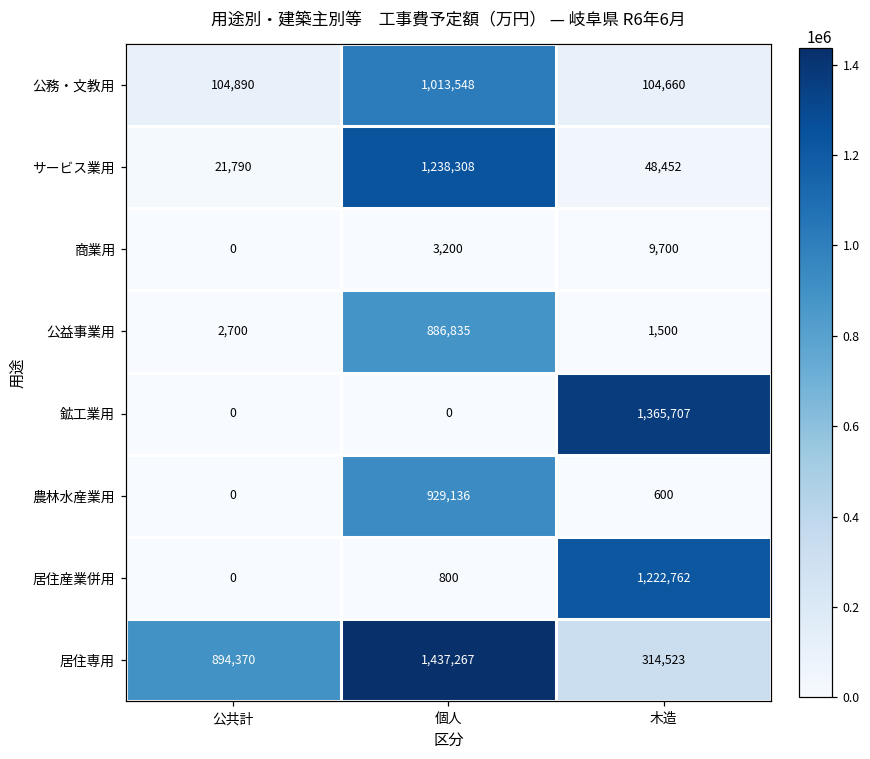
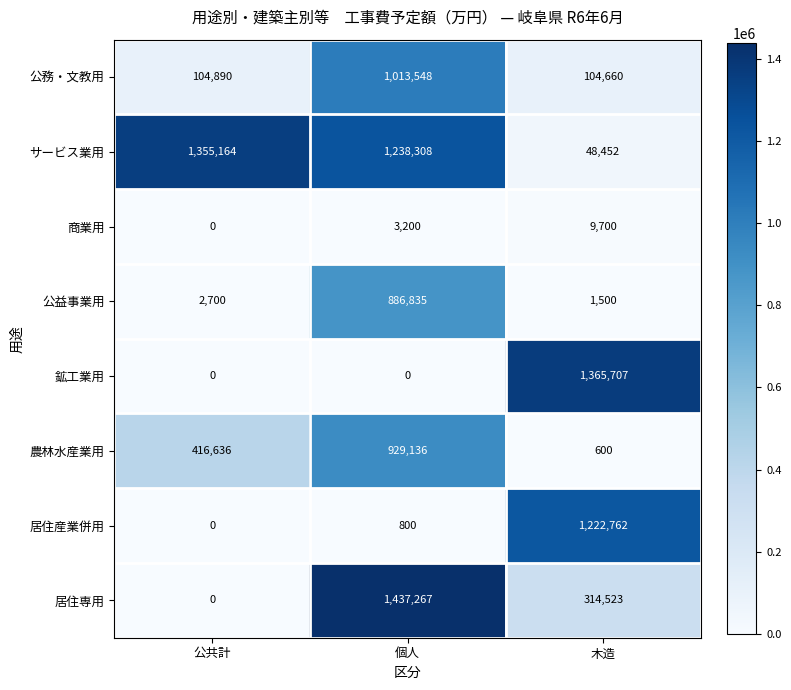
  {
    "公務・文教用": {
      "公共計": "104,890",
      "個人": "1,013,548",
      "木造": "104,660"
    },
    "サービス業用": {
-     "公共計": "21,790",
+     "公共計": "1,355,164",
      "個人": "1,238,308",
      "木造": "48,452"
    },
    "商業用": {
      "公共計": "0",
      "個人": "3,200",
      "木造": "9,700"
    },
    "公益事業用": {
      "公共計": "2,700",
      "個人": "886,835",
      "木造": "1,500"
    },
    "鉱工業用": {
      "公共計": "0",
      "個人": "0",
      "木造": "1,365,707"
    },
    "農林水産業用": {
-     "公共計": "0",
+     "公共計": "416,636",
      "個人": "929,136",
      "木造": "600"
    },
    "居住産業併用": {
      "公共計": "0",
      "個人": "800",
      "木造": "1,222,762"
    },
    "居住専用": {
-     "公共計": "894,370",
+     "公共計": "0",
      "個人": "1,437,267",
      "木造": "314,523"
    }
  }
